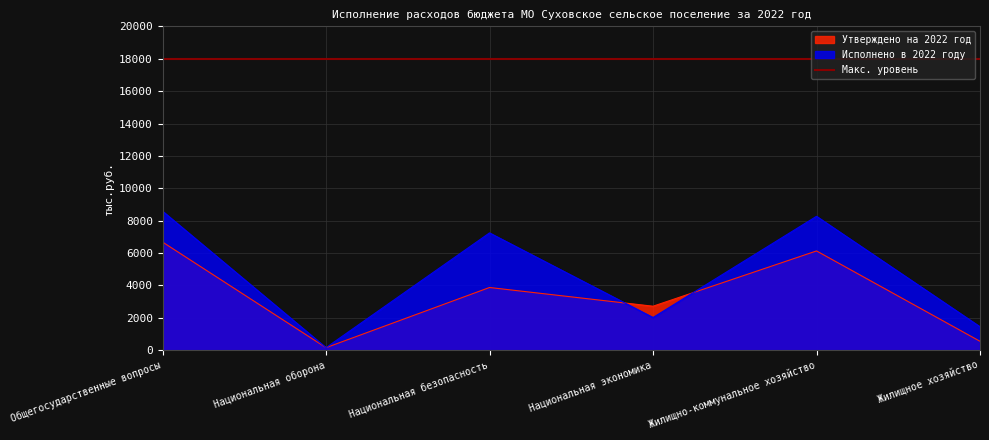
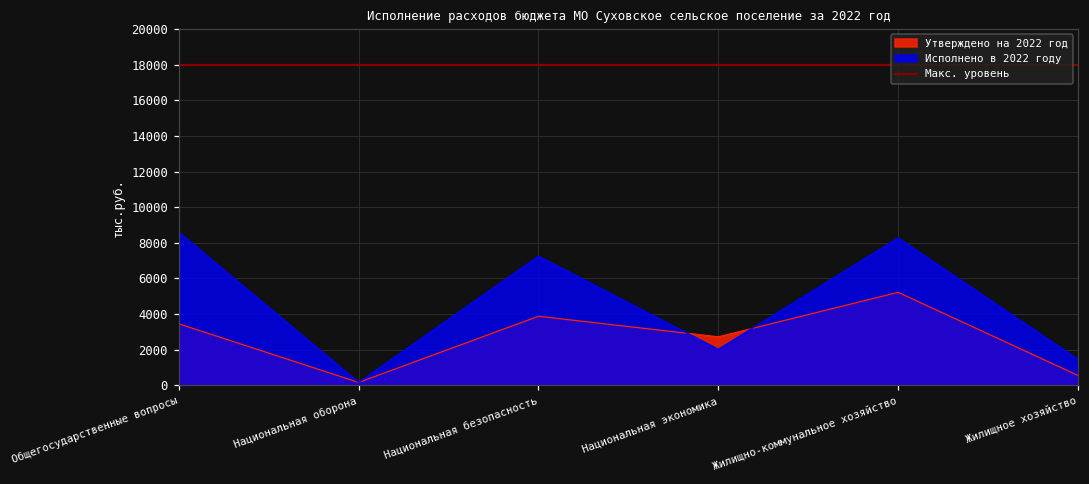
  {
    "Утверждено на 2022 год": {
-     "Общегосударственные вопросы": 6700,
+     "Общегосударственные вопросы": 3400,
      "Национальная безопасность": 3900,
      "Национальная экономика": 2700,
-     "Жилищно-коммунальное хозяйство": 6100,
+     "Жилищно-коммунальное хозяйство": 5200,
      "Жилищное хозяйство": 500
    },
    "Исполнено в 2022 году": {
      "Общегосударственные вопросы": 8600,
      "Национальная безопасность": 7200,
      "Национальная экономика": 2000,
      "Жилищно-коммунальное хозяйство": 8300,
      "Жилищное хозяйство": 1400
    }
  }
